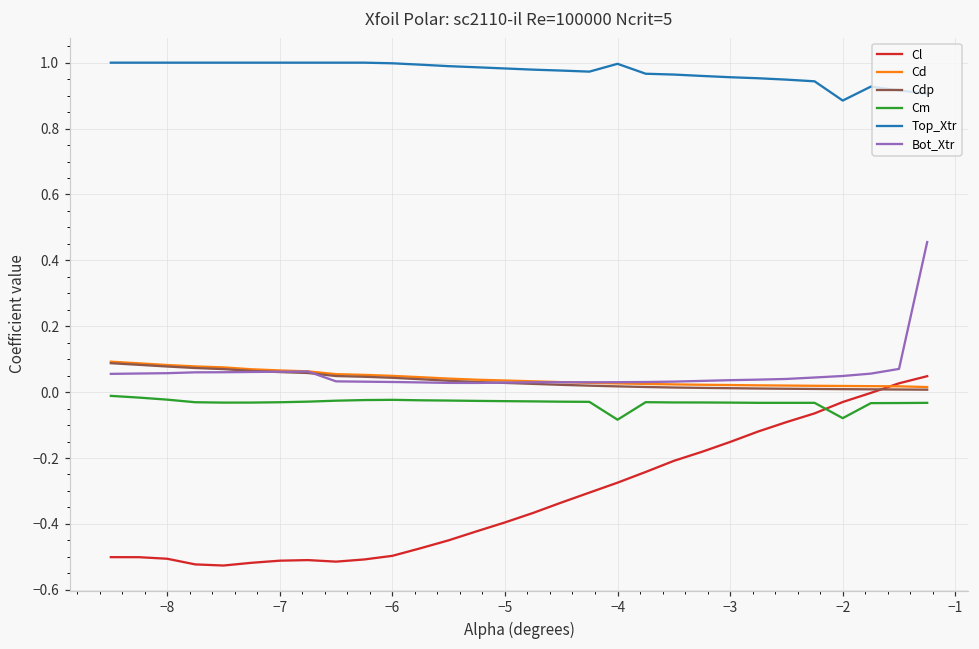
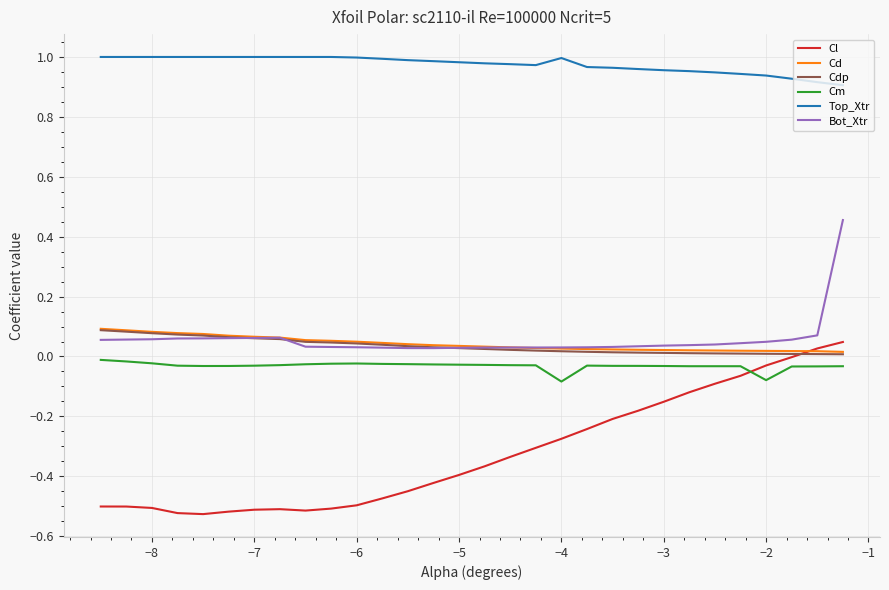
  {
    "Cl": {
      "−8": -0.51,
      "−7": -0.51,
      "−6": -0.50,
      "−5": -0.40,
      "−4": -0.27,
      "−3": -0.15,
      "−2": -0.03
    },
    "Cd": {
      "−3": 0.02,
      "−2": 0.02
    },
    "Cdp": {
      "−4": 0.02,
      "−3": 0.01,
      "−2": 0.01
    },
    "Cm": {
      "−8": -0.02,
      "−7": -0.03,
      "−6": -0.02,
      "−5": -0.03,
      "−4": -0.08,
      "−3": -0.03,
      "−2": -0.08
    },
    "Top_Xtr": {
      "−8": 1.00,
      "−7": 1.00,
      "−6": 1.00,
      "−5": 0.98,
      "−4": 1.00,
      "−3": 0.96,
-     "−2": 0.89
+     "−2": 0.94
    },
    "Bot_Xtr": {
      "−8": 0.06,
      "−6": 0.03,
      "−3": 0.04,
      "−2": 0.05
    }
  }
